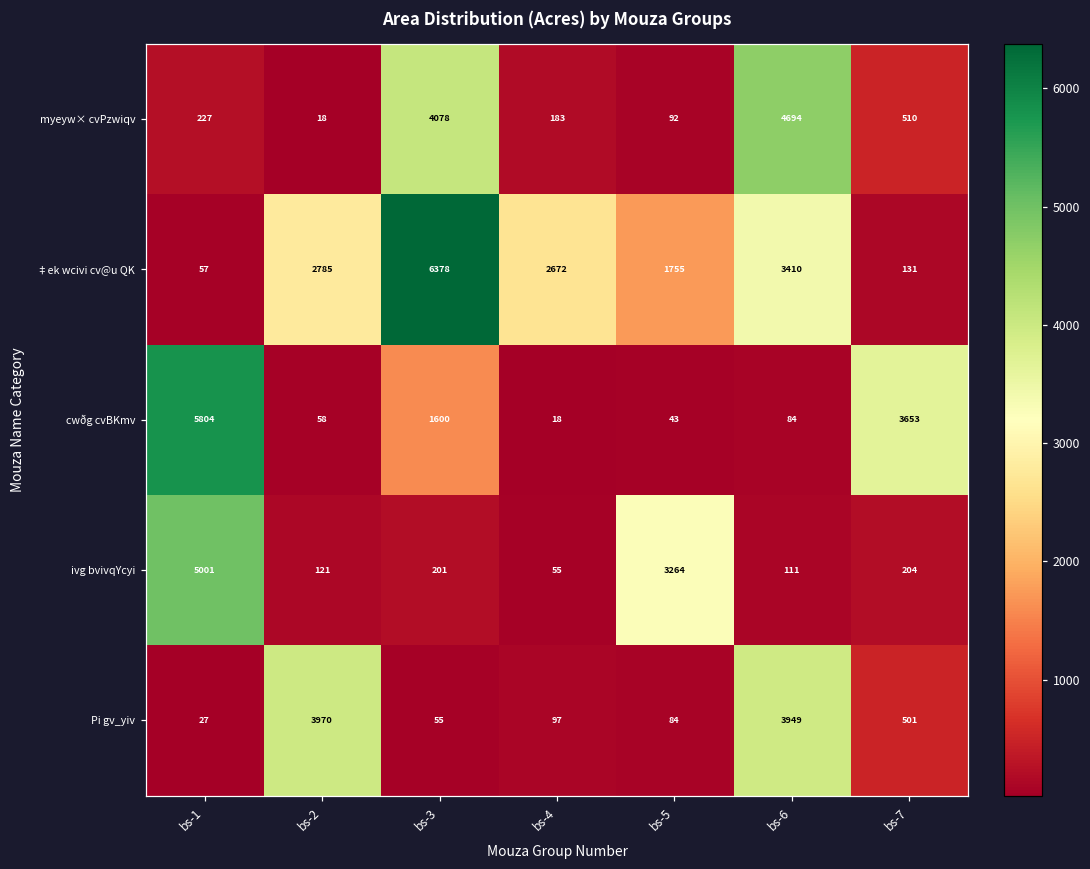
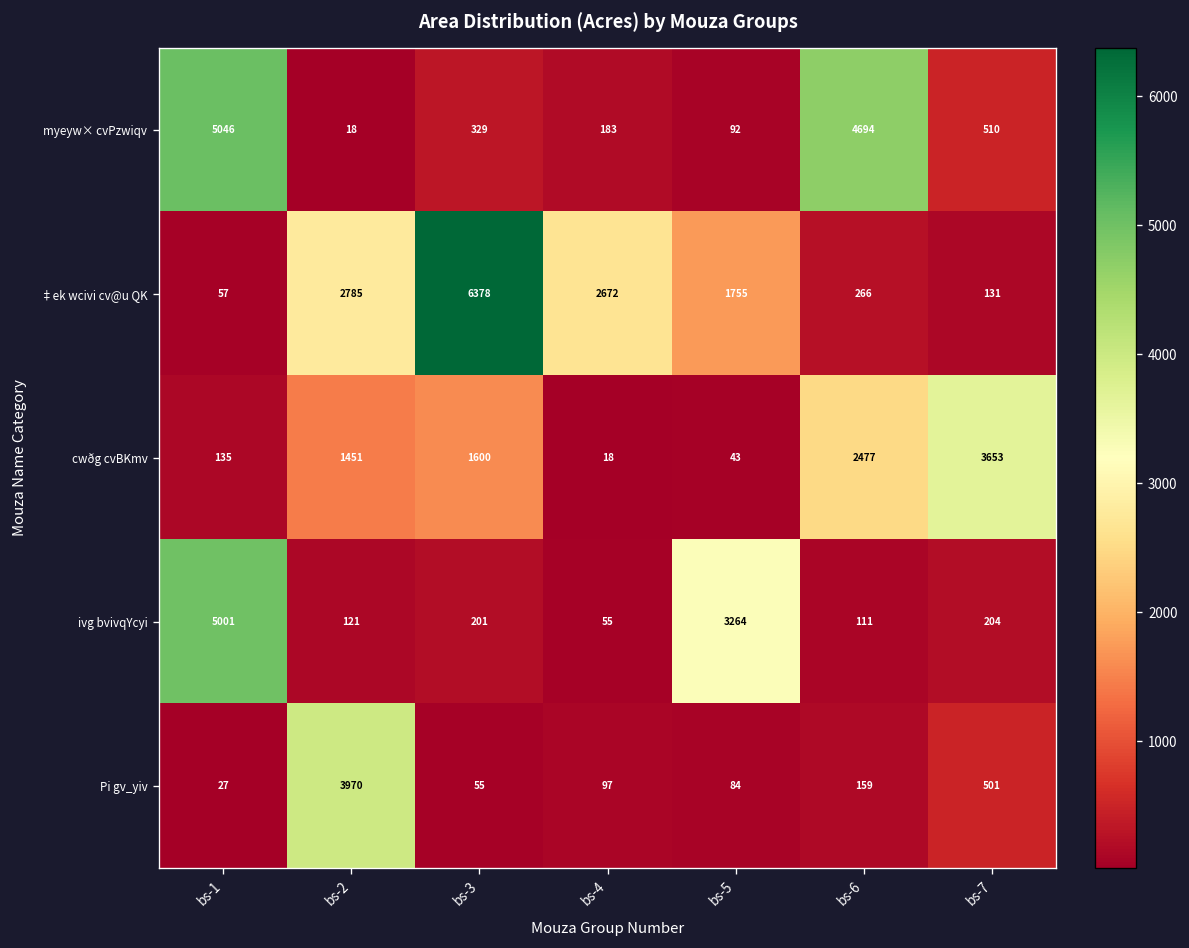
  {
    "myeyw× cvPzwiqv": {
-     "bs-1": 227,
+     "bs-1": 5046,
      "bs-2": 18,
-     "bs-3": 4078,
+     "bs-3": 329,
      "bs-4": 183,
      "bs-5": 92,
      "bs-6": 4694,
      "bs-7": 510
    },
    "‡ek wcivi cv@u QK": {
      "bs-1": 57,
      "bs-2": 2785,
      "bs-3": 6378,
      "bs-4": 2672,
      "bs-5": 1755,
-     "bs-6": 3410,
+     "bs-6": 266,
      "bs-7": 131
    },
    "cwðg cvBKmv": {
-     "bs-1": 5804,
-     "bs-2": 58,
+     "bs-1": 135,
+     "bs-2": 1451,
      "bs-3": 1600,
      "bs-4": 18,
      "bs-5": 43,
-     "bs-6": 84,
+     "bs-6": 2477,
      "bs-7": 3653
    },
    "ivg bvivqYcyi": {
      "bs-1": 5001,
      "bs-2": 121,
      "bs-3": 201,
      "bs-4": 55,
      "bs-5": 3264,
      "bs-6": 111,
      "bs-7": 204
    },
    "Pi gv_yiv": {
      "bs-1": 27,
      "bs-2": 3970,
      "bs-3": 55,
      "bs-4": 97,
      "bs-5": 84,
-     "bs-6": 3949,
+     "bs-6": 159,
      "bs-7": 501
    }
  }
